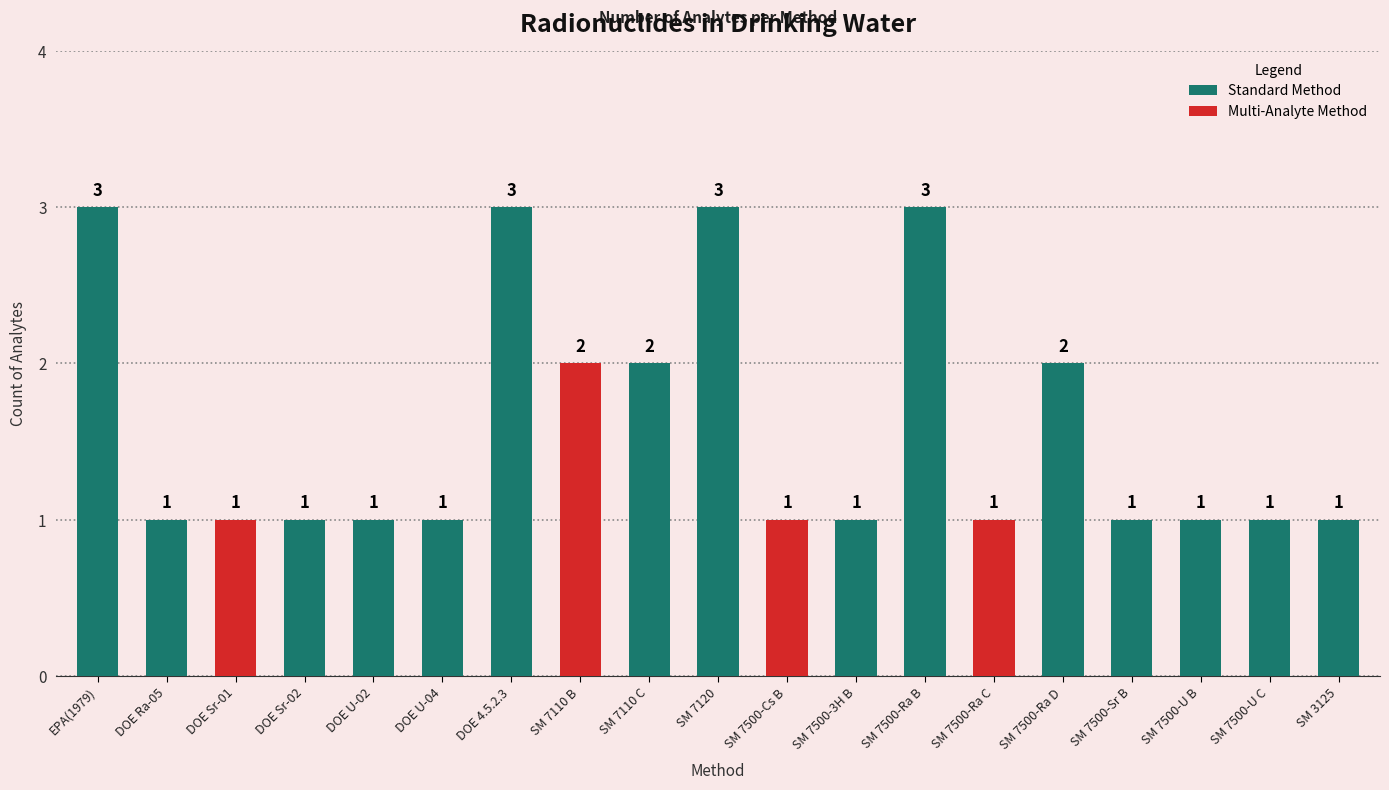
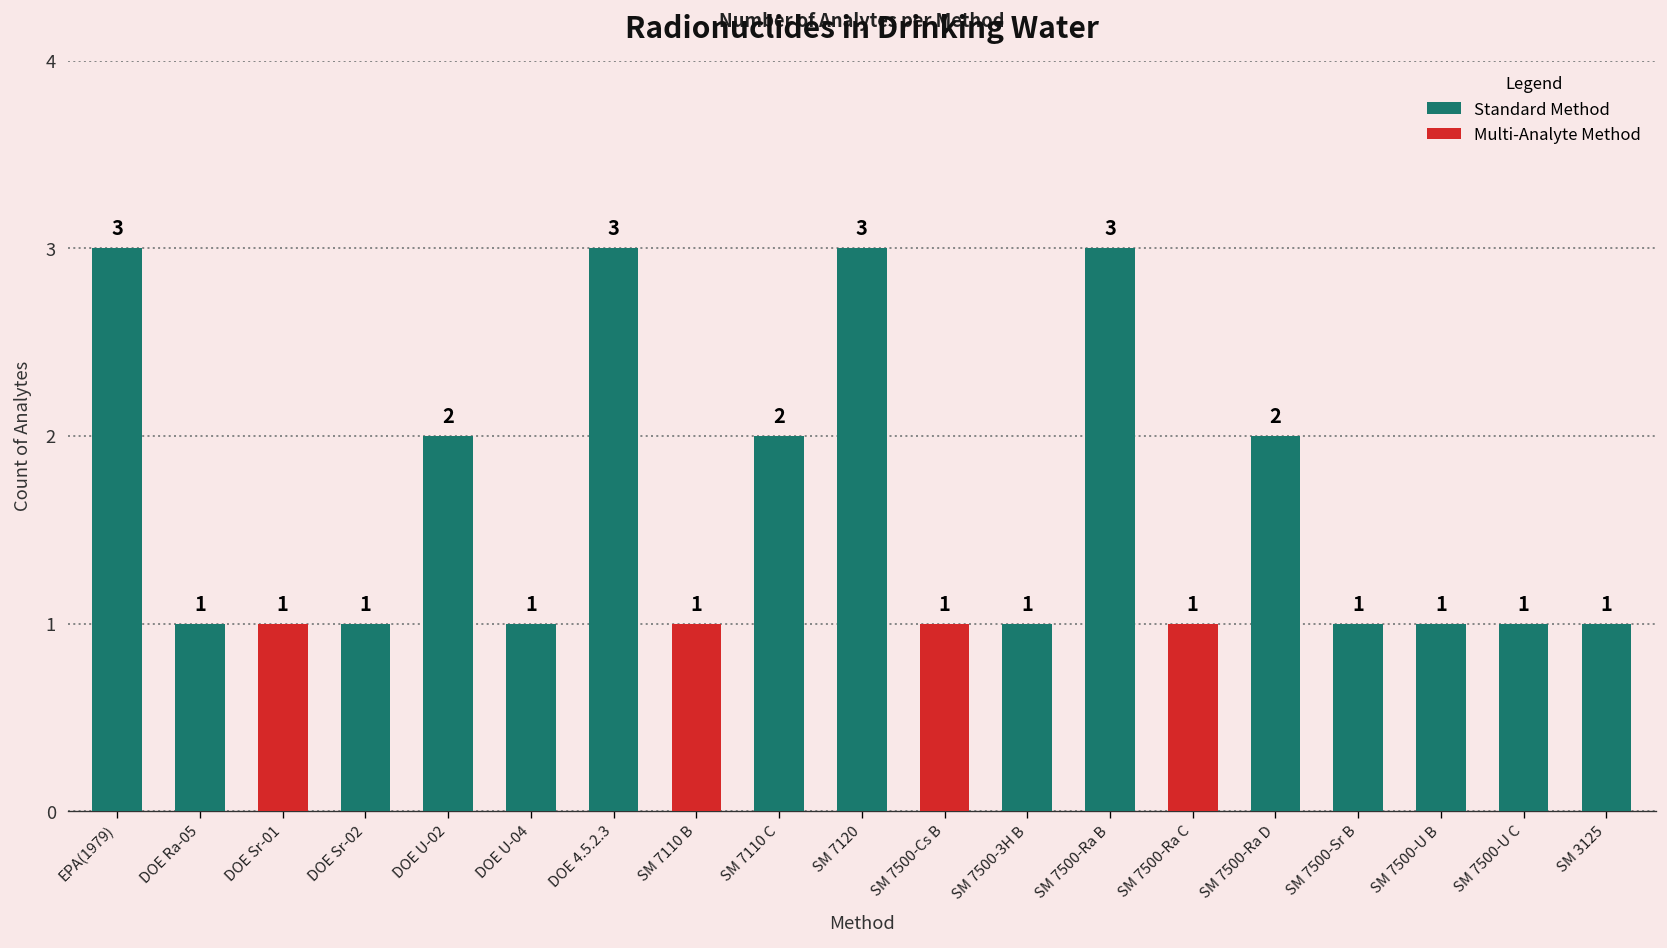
  {
    "Standard Method": {
      "EPA(1979)": 3,
      "DOE Ra-05": 1,
      "DOE Sr-02": 1,
-     "DOE U-02": 1,
+     "DOE U-02": 2,
      "DOE U-04": 1,
      "DOE 4.5.2.3": 3,
      "SM 7110 C": 2,
      "SM 7120": 3,
      "SM 7500-3H B": 1,
      "SM 7500-Ra B": 3,
      "SM 7500-Ra D": 2,
      "SM 7500-Sr B": 1,
      "SM 7500-U B": 1,
      "SM 7500-U C": 1,
      "SM 3125": 1
    },
    "Multi-Analyte Method": {
      "DOE Sr-01": 1,
-     "SM 7110 B": 2,
+     "SM 7110 B": 1,
      "SM 7500-Cs B": 1,
      "SM 7500-Ra C": 1
    }
  }
